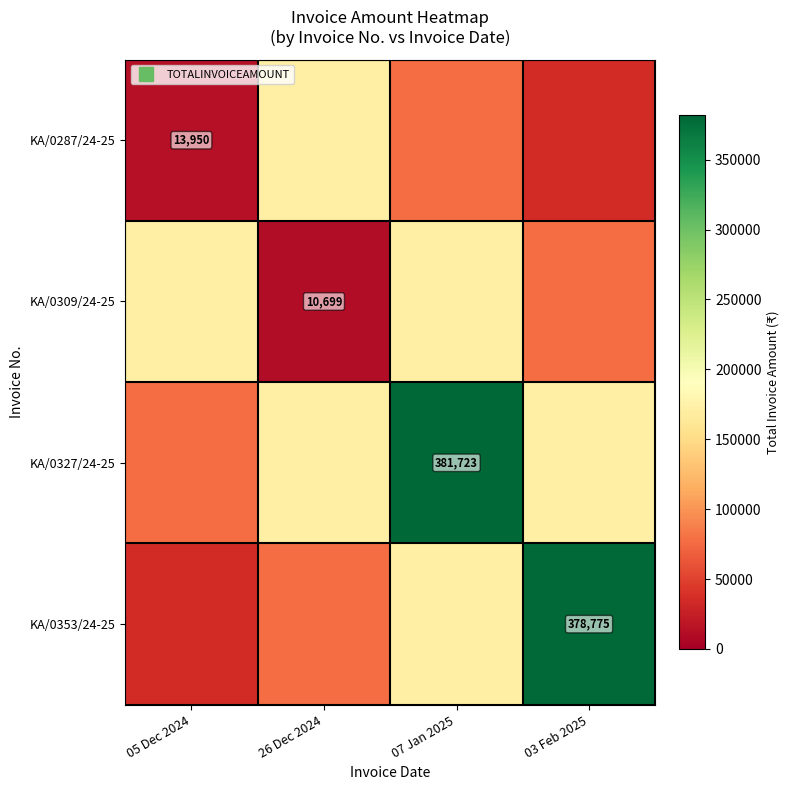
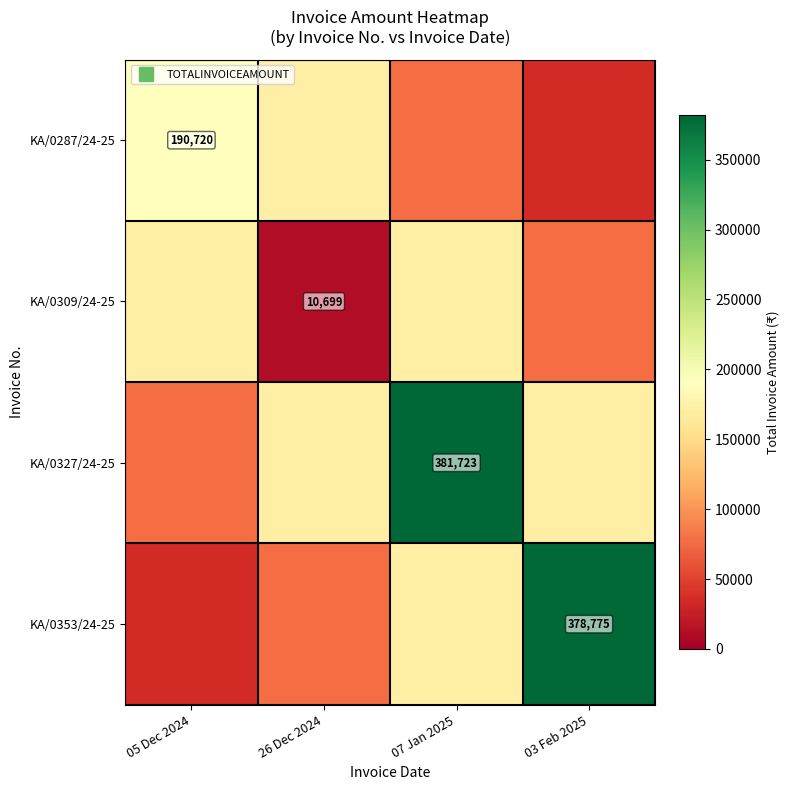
  {
    "KA/0287/24-25": {
-     "05 Dec 2024": "13,950"
+     "05 Dec 2024": "190,720"
    }
  }
